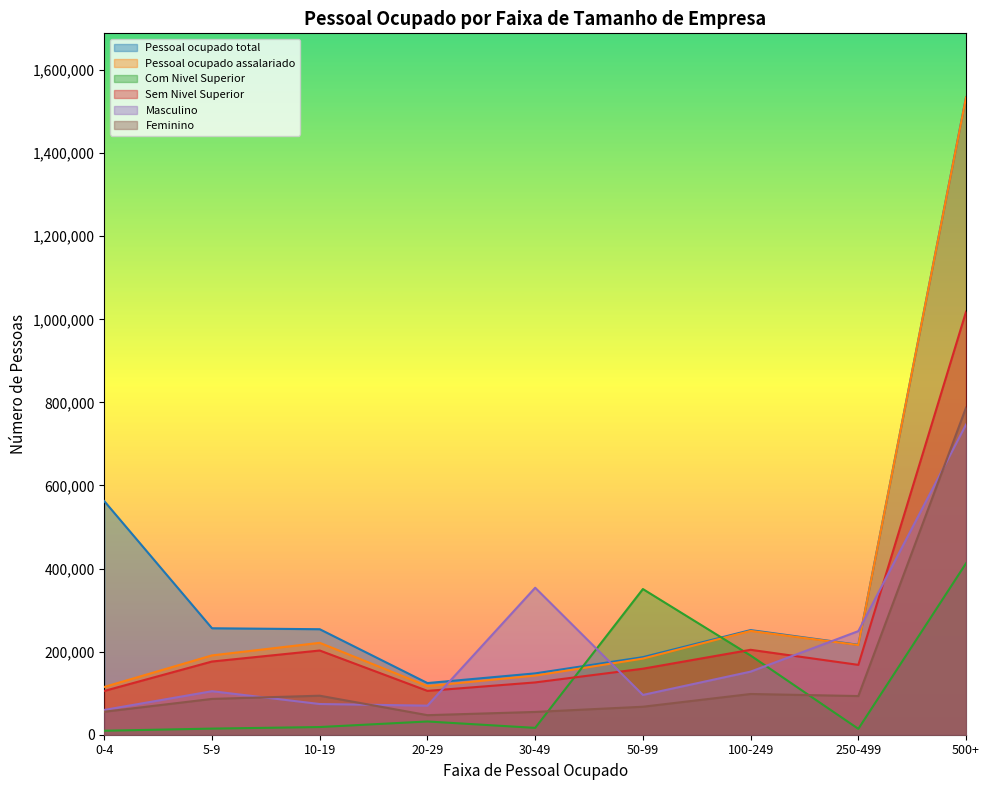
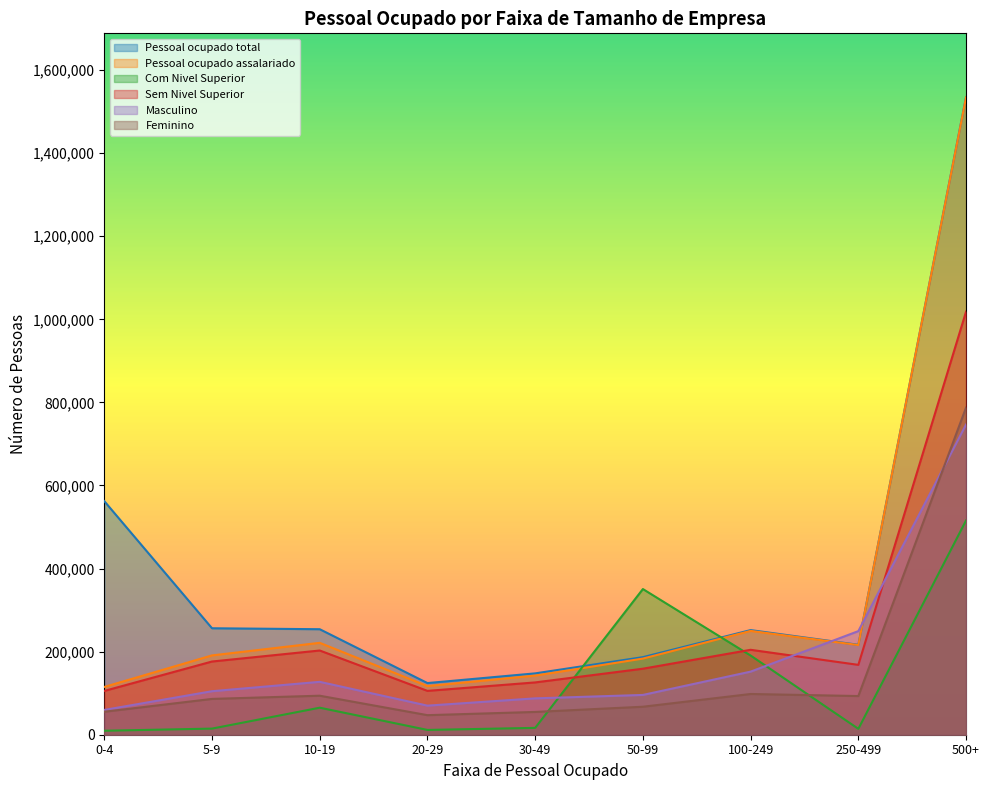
  {
    "Pessoal ocupado total": {
      "0-4": "560,000",
      "5-9": "260,000",
      "10-19": "250,000",
      "20-29": "120,000"
    },
    "Com Nivel Superior": {
      "0-4": "10,000",
      "5-9": "10,000",
-     "10-19": "20,000",
-     "20-29": "30,000",
+     "10-19": "70,000",
+     "20-29": "10,000",
      "30-49": "20,000",
      "50-99": "350,000",
      "100-249": "190,000",
      "250-499": "10,000",
-     "500+": "410,000"
+     "500+": "520,000"
    },
    "Masculino": {
      "5-9": "100,000",
-     "10-19": "70,000",
+     "10-19": "130,000",
      "20-29": "70,000",
-     "30-49": "350,000",
+     "30-49": "90,000",
      "50-99": "100,000",
      "100-249": "150,000",
      "250-499": "250,000",
      "500+": "750,000"
    }
  }
